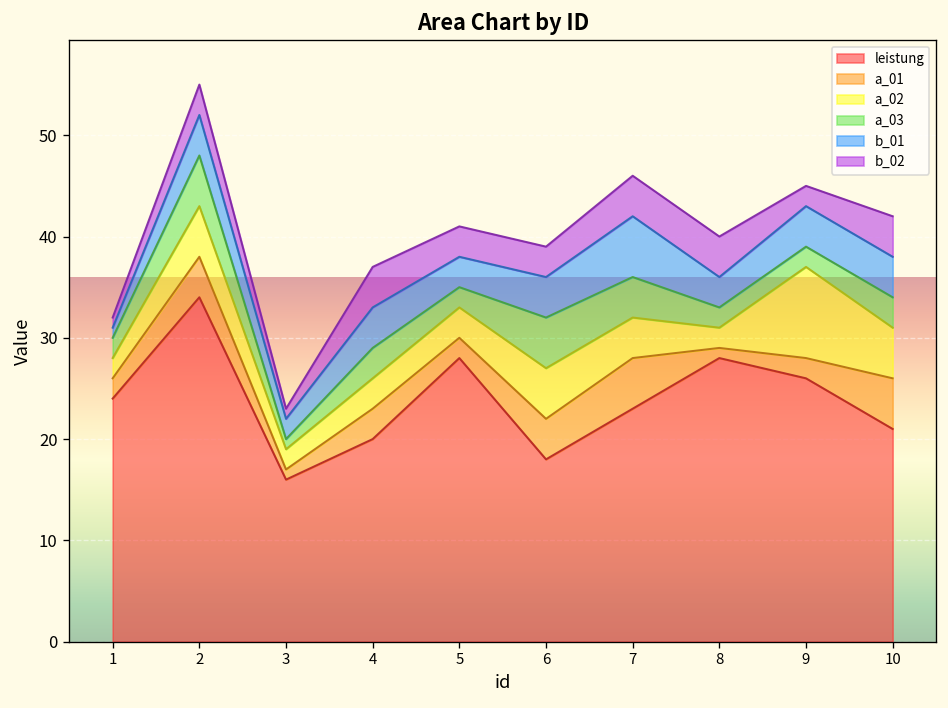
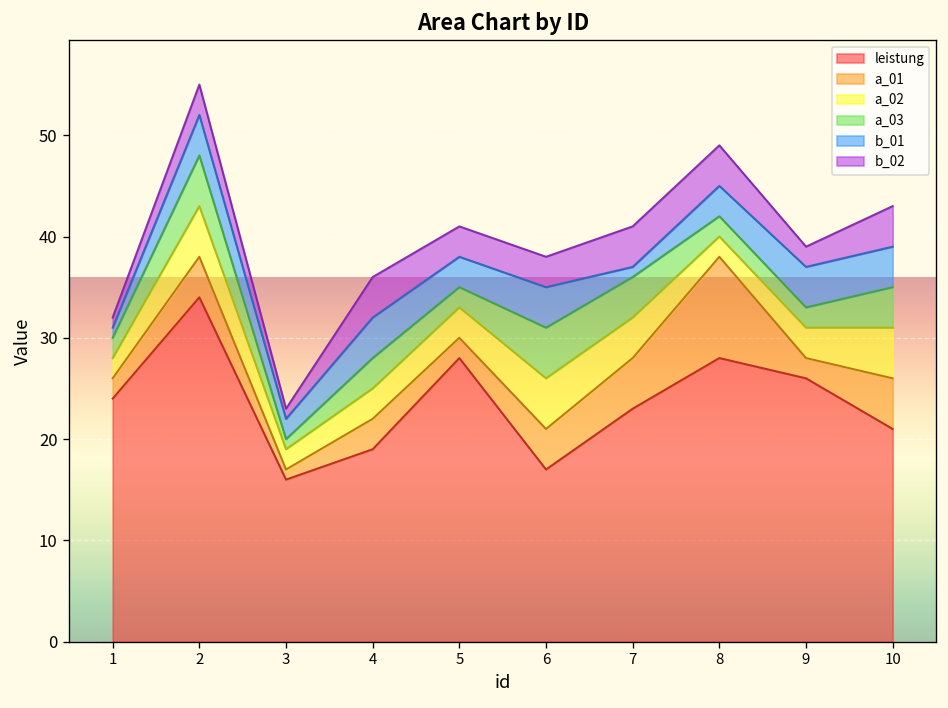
  {
    "leistung": {
      "1": 24,
      "2": 34,
      "3": 16,
-     "4": 20,
+     "4": 19,
      "5": 28,
-     "6": 18,
+     "6": 17,
      "7": 23,
      "8": 28,
      "9": 26,
      "10": 21
    },
    "a_01": {
      "1": 2,
      "2": 4,
      "3": 1,
      "4": 3,
      "5": 2,
      "6": 4,
      "7": 5,
-     "8": 1,
+     "8": 10,
      "9": 2,
      "10": 5
    },
    "a_02": {
      "1": 2,
      "2": 5,
      "3": 2,
      "4": 3,
      "5": 3,
      "6": 5,
      "7": 4,
      "8": 2,
-     "9": 9,
+     "9": 3,
      "10": 5
    },
    "a_03": {
      "1": 2,
      "2": 5,
      "3": 1,
      "4": 3,
      "5": 2,
      "6": 5,
      "7": 4,
      "8": 2,
      "9": 2,
-     "10": 3
+     "10": 4
    },
    "b_01": {
      "1": 1,
      "2": 4,
      "3": 2,
      "4": 4,
      "5": 3,
      "6": 4,
-     "7": 6,
+     "7": 1,
      "8": 3,
      "9": 4,
      "10": 4
    },
    "b_02": {
      "1": 1,
      "2": 3,
      "3": 1,
      "4": 4,
      "5": 3,
      "6": 3,
      "7": 4,
      "8": 4,
      "9": 2,
      "10": 4
    }
  }
